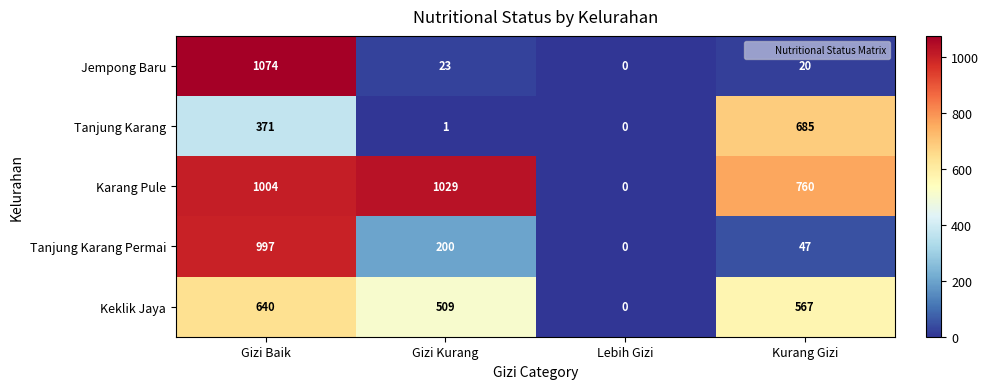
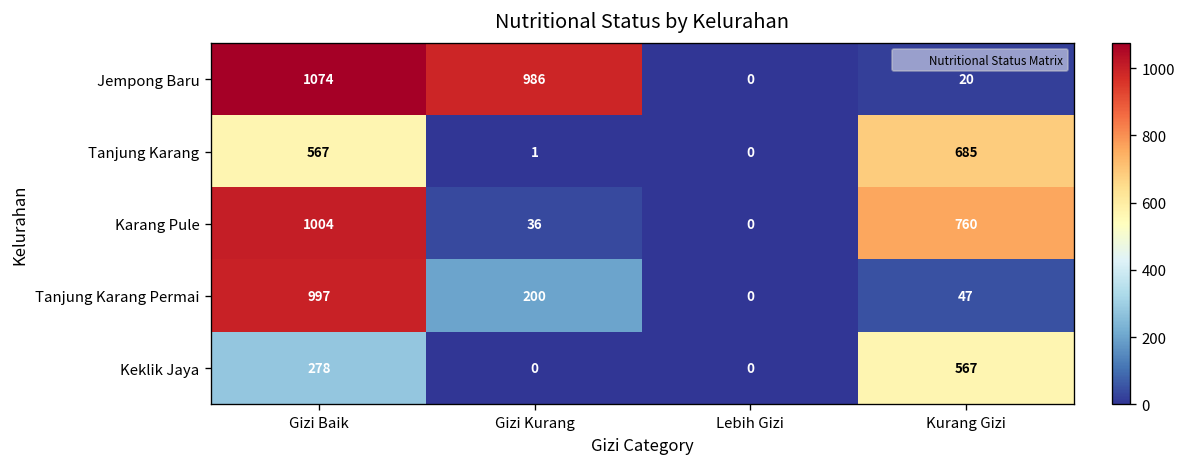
  {
    "Jempong Baru": {
      "Gizi Baik": 1074,
-     "Gizi Kurang": 23,
+     "Gizi Kurang": 986,
      "Lebih Gizi": 0,
      "Kurang Gizi": 20
    },
    "Tanjung Karang": {
-     "Gizi Baik": 371,
+     "Gizi Baik": 567,
      "Gizi Kurang": 1,
      "Lebih Gizi": 0,
      "Kurang Gizi": 685
    },
    "Karang Pule": {
      "Gizi Baik": 1004,
-     "Gizi Kurang": 1029,
+     "Gizi Kurang": 36,
      "Lebih Gizi": 0,
      "Kurang Gizi": 760
    },
    "Tanjung Karang Permai": {
      "Gizi Baik": 997,
      "Gizi Kurang": 200,
      "Lebih Gizi": 0,
      "Kurang Gizi": 47
    },
    "Keklik Jaya": {
-     "Gizi Baik": 640,
-     "Gizi Kurang": 509,
+     "Gizi Baik": 278,
+     "Gizi Kurang": 0,
      "Lebih Gizi": 0,
      "Kurang Gizi": 567
    }
  }
